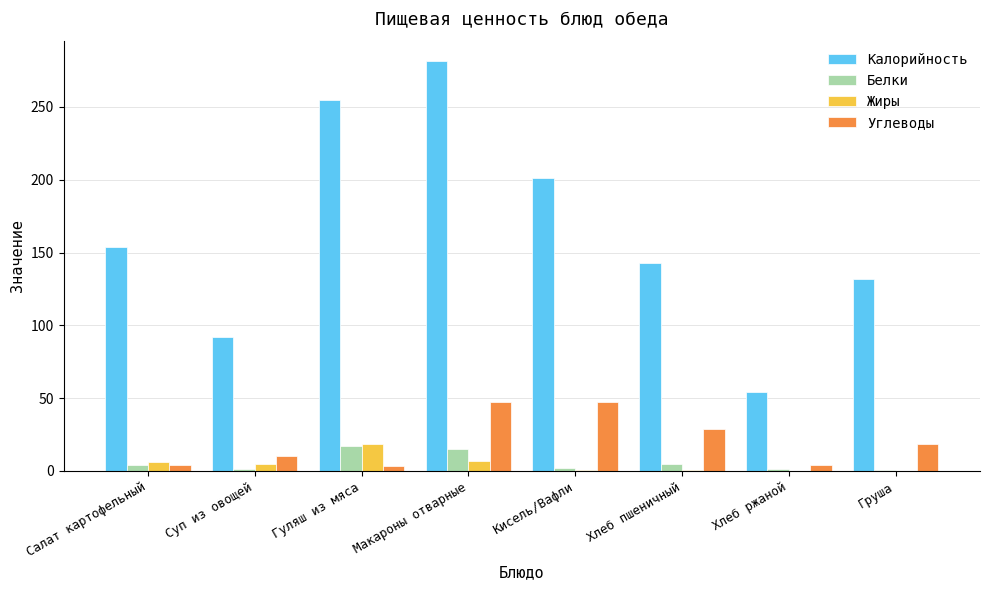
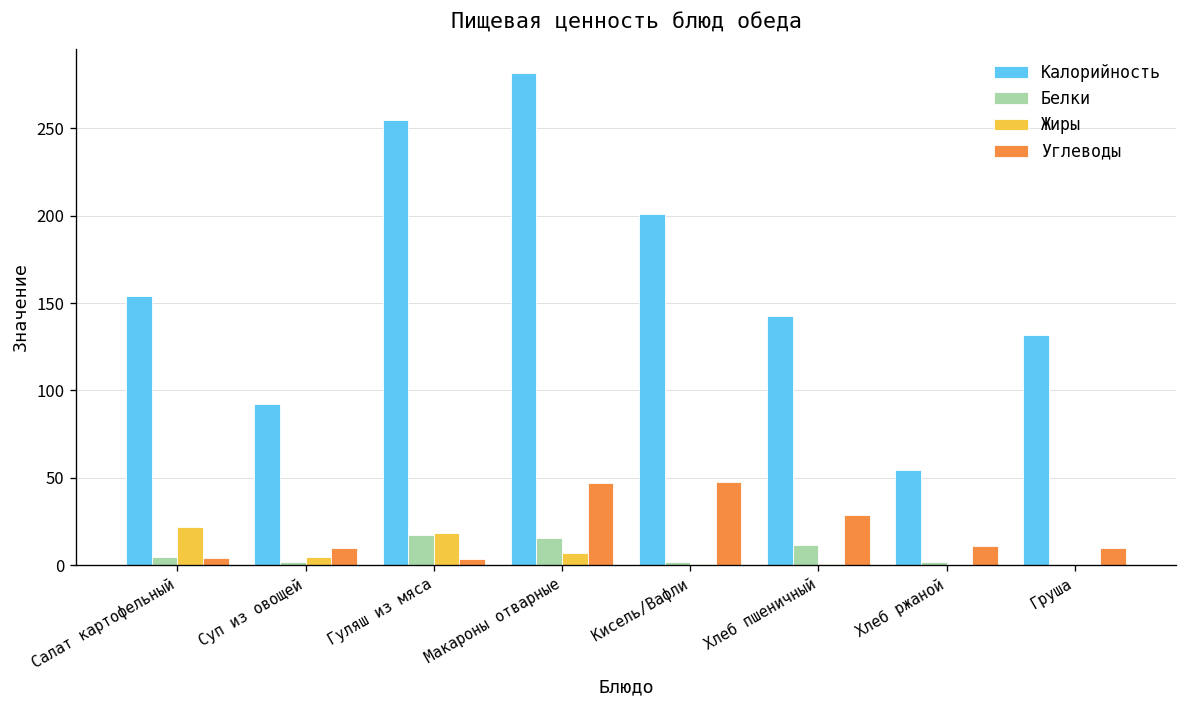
  {
    "Калорийность": {
      "Салат картофельный": 154,
      "Суп из овощей": 92,
      "Гуляш из мяса": 255,
      "Макароны отварные": 281,
      "Кисель/Вафли": 201,
      "Хлеб пшеничный": 143,
      "Хлеб ржаной": 54,
      "Груша": 132
    },
    "Белки": {
      "Салат картофельный": 4,
      "Гуляш из мяса": 17,
      "Макароны отварные": 15,
      "Кисель/Вафли": 2,
-     "Хлеб пшеничный": 5
+     "Хлеб пшеничный": 12
    },
    "Жиры": {
-     "Салат картофельный": 6,
+     "Салат картофельный": 22,
      "Суп из овощей": 5,
      "Гуляш из мяса": 18,
      "Макароны отварные": 7
    },
    "Углеводы": {
      "Салат картофельный": 4,
      "Суп из овощей": 10,
      "Гуляш из мяса": 4,
      "Макароны отварные": 47,
      "Кисель/Вафли": 48,
      "Хлеб пшеничный": 29,
-     "Хлеб ржаной": 4,
-     "Груша": 19
+     "Хлеб ржаной": 11,
+     "Груша": 10
    }
  }
